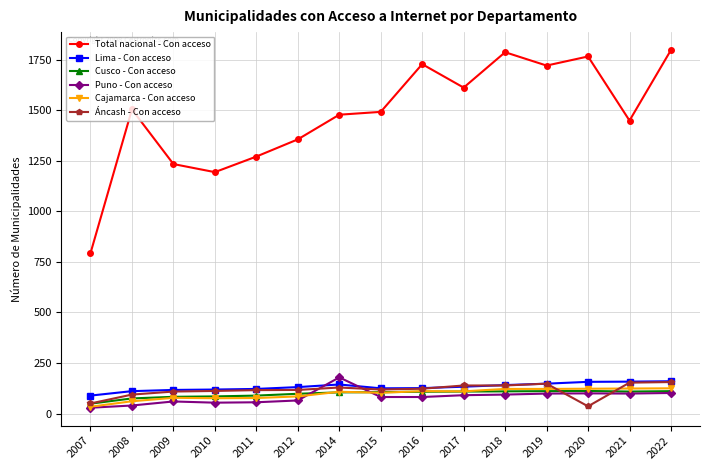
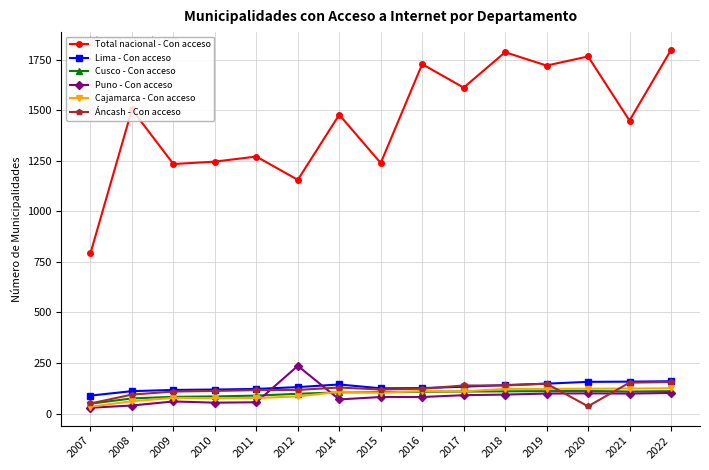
  {
    "Total nacional - Con acceso": {
      "2007": 790,
      "2009": 1230,
-     "2010": 1190,
+     "2010": 1250,
      "2011": 1270,
-     "2012": 1360,
+     "2012": 1160,
      "2014": 1480,
-     "2015": 1490,
+     "2015": 1240,
      "2016": 1730,
      "2017": 1610,
      "2018": 1790,
      "2019": 1720,
      "2020": 1770,
      "2021": 1450,
      "2022": 1800
    },
    "Lima - Con acceso": {
      "2007": 90,
      "2008": 110,
      "2012": 130,
      "2014": 140,
      "2020": 160
    },
    "Cusco - Con acceso": {
      "2008": 80,
      "2012": 100
    },
    "Puno - Con acceso": {
      "2008": 40,
      "2009": 60,
      "2010": 50,
      "2011": 60,
-     "2012": 70,
-     "2014": 180,
+     "2012": 240,
+     "2014": 70,
      "2015": 80,
      "2016": 80,
      "2017": 90,
      "2018": 90
    },
    "Cajamarca - Con acceso": {
      "2008": 60,
      "2012": 90,
      "2021": 120,
      "2022": 130
    },
    "Áncash - Con acceso": {
      "2008": 90,
      "2012": 120,
      "2014": 130,
      "2020": 40
    }
  }
